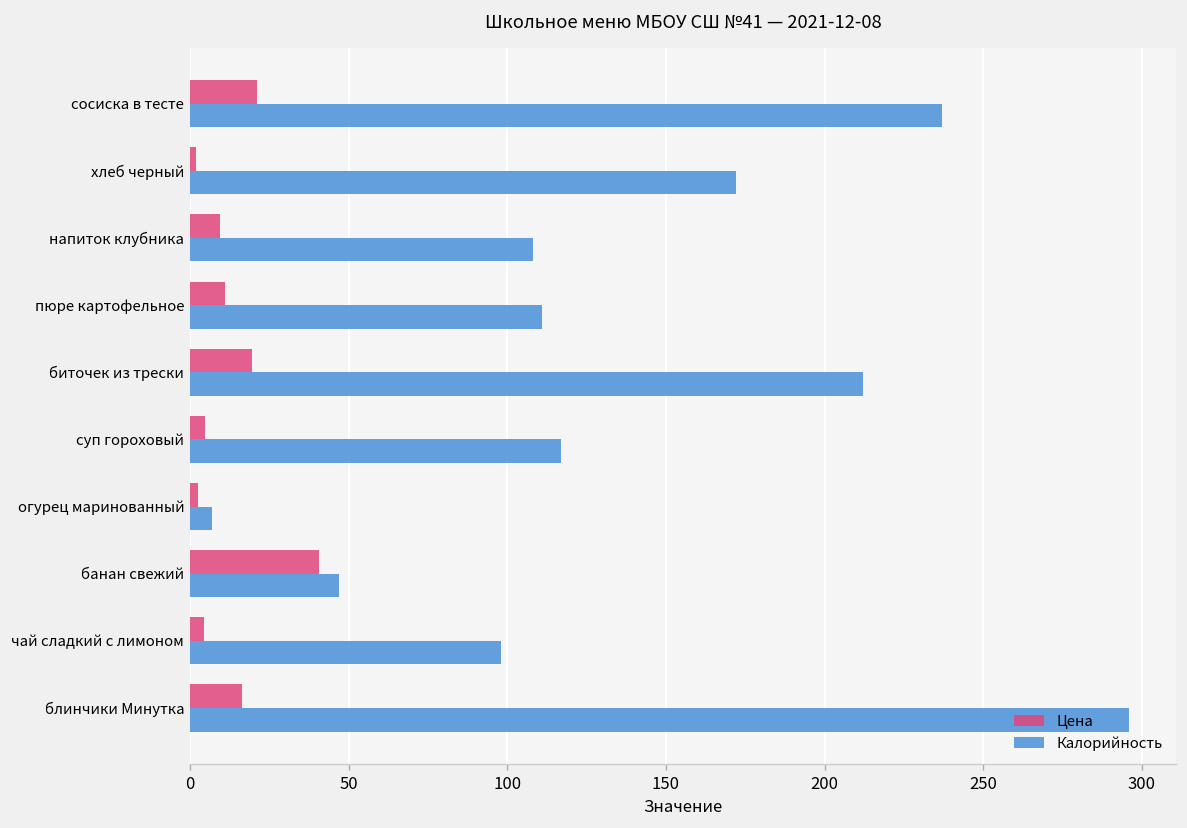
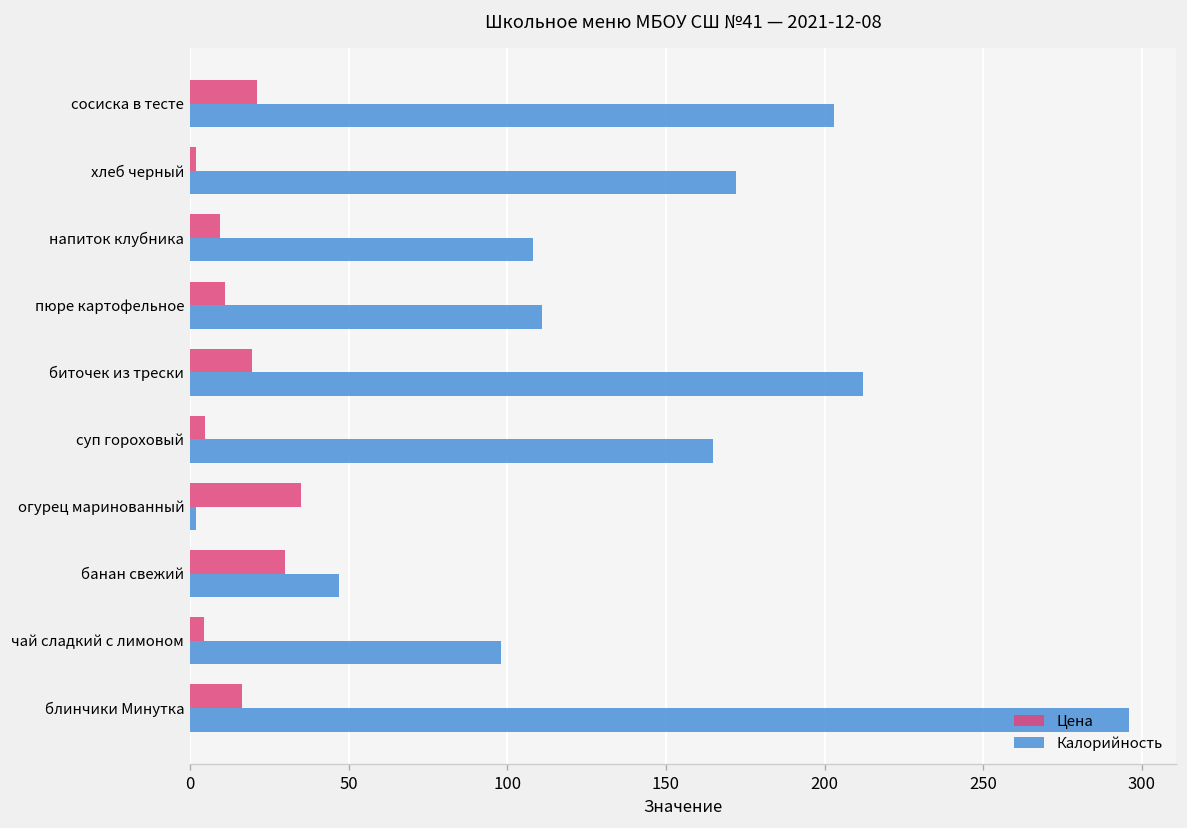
  {
    "Цена": {
      "сосиска в тесте": 21,
      "хлеб черный": 2,
      "напиток клубника": 9,
      "пюре картофельное": 11,
      "биточек из трески": 20,
      "суп гороховый": 5,
-     "огурец маринованный": 2,
-     "банан свежий": 41,
+     "огурец маринованный": 35,
+     "банан свежий": 30,
      "чай сладкий с лимоном": 4,
      "блинчики Минутка": 16
    },
    "Калорийность": {
-     "сосиска в тесте": 237,
+     "сосиска в тесте": 203,
      "хлеб черный": 172,
      "напиток клубника": 108,
      "пюре картофельное": 111,
      "биточек из трески": 212,
-     "суп гороховый": 117,
-     "огурец маринованный": 7,
+     "суп гороховый": 165,
+     "огурец маринованный": 2,
      "банан свежий": 47,
      "чай сладкий с лимоном": 98,
      "блинчики Минутка": 296
    }
  }
